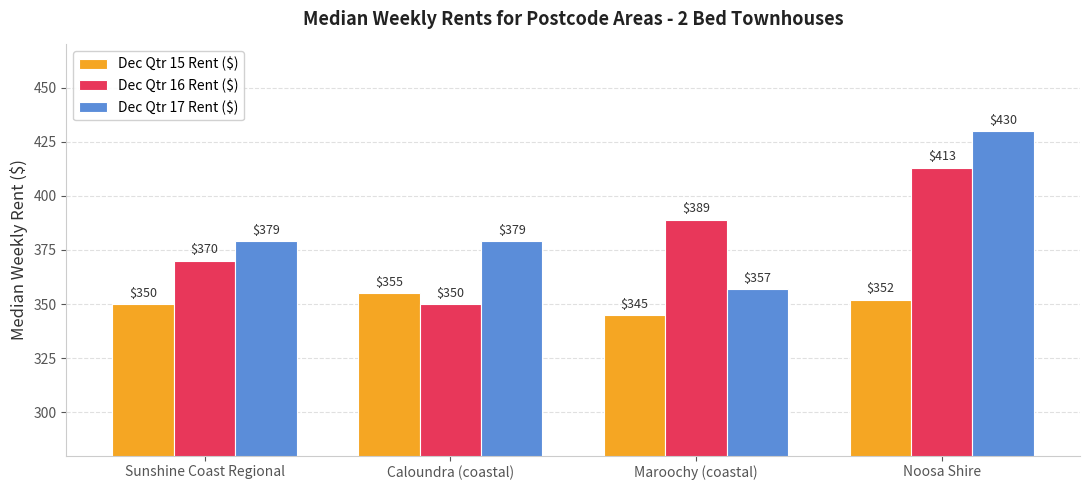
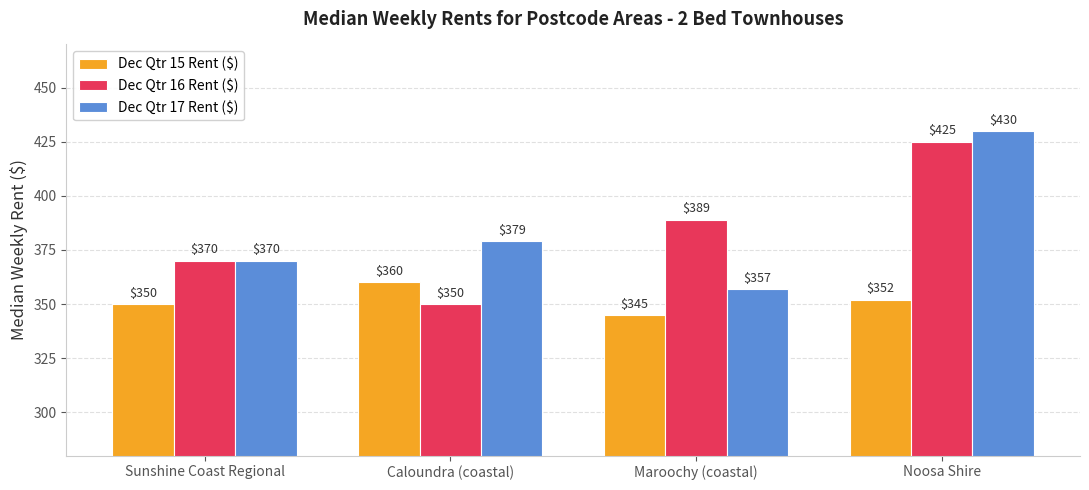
  {
    "Dec Qtr 15 Rent ($)": {
      "Sunshine Coast Regional": "$350",
-     "Caloundra (coastal)": "$355",
+     "Caloundra (coastal)": "$360",
      "Maroochy (coastal)": "$345",
      "Noosa Shire": "$352"
    },
    "Dec Qtr 16 Rent ($)": {
      "Sunshine Coast Regional": "$370",
      "Caloundra (coastal)": "$350",
      "Maroochy (coastal)": "$389",
-     "Noosa Shire": "$413"
+     "Noosa Shire": "$425"
    },
    "Dec Qtr 17 Rent ($)": {
-     "Sunshine Coast Regional": "$379",
+     "Sunshine Coast Regional": "$370",
      "Caloundra (coastal)": "$379",
      "Maroochy (coastal)": "$357",
      "Noosa Shire": "$430"
    }
  }
